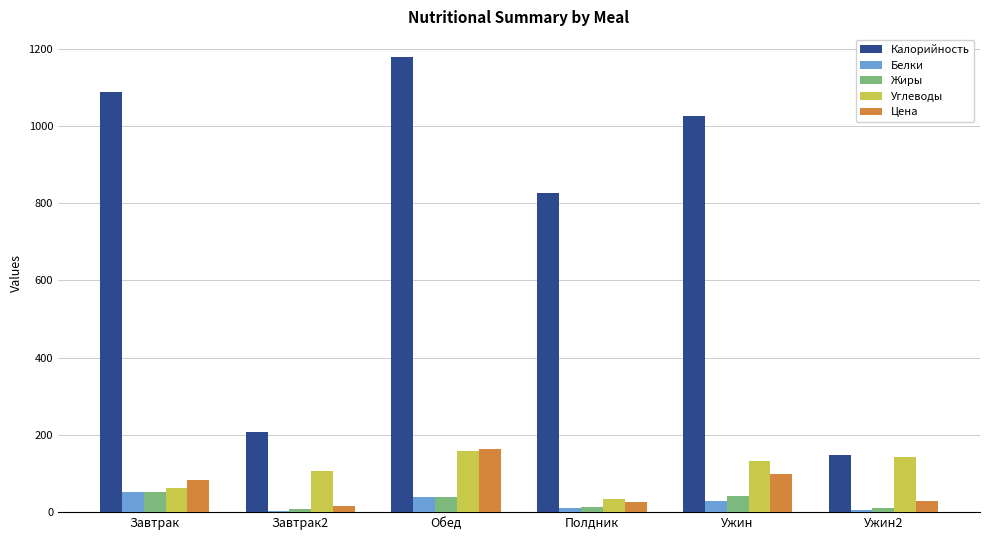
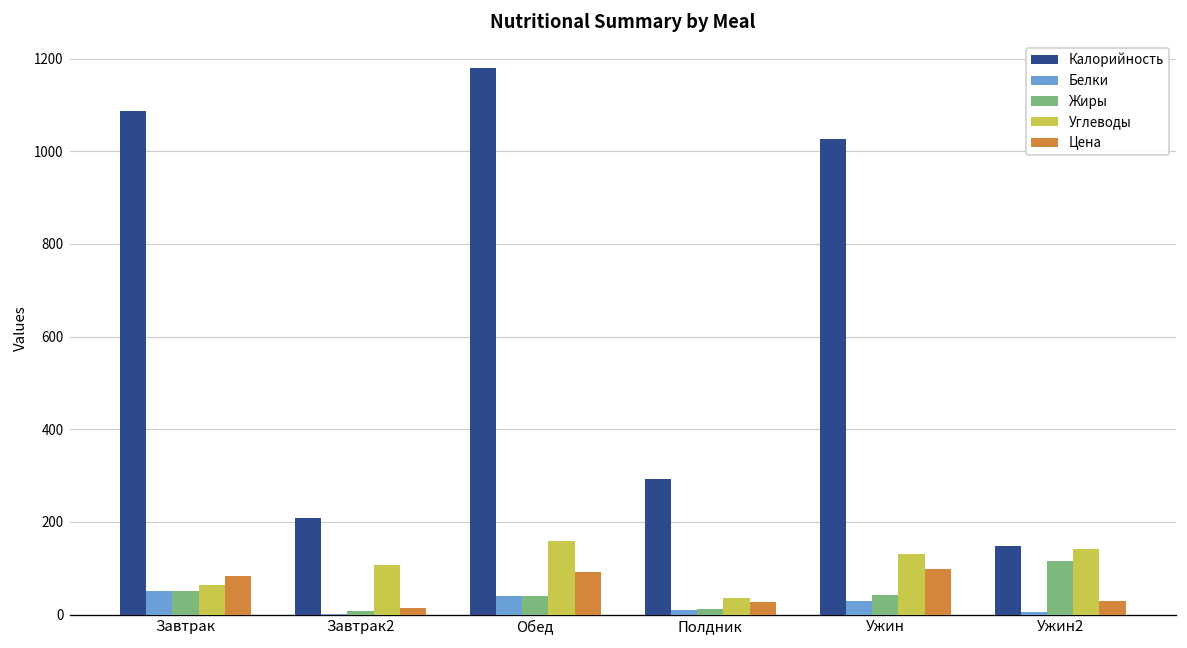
  {
    "Калорийность": {
      "Завтрак": 1090,
      "Завтрак2": 210,
      "Обед": 1180,
-     "Полдник": 830,
+     "Полдник": 290,
      "Ужин": 1030,
      "Ужин2": 150
    },
    "Белки": {
      "Завтрак": 50,
      "Обед": 40,
      "Полдник": 10,
      "Ужин": 30
    },
    "Жиры": {
      "Завтрак": 50,
      "Завтрак2": 10,
      "Обед": 40,
      "Полдник": 10,
      "Ужин": 40,
-     "Ужин2": 10
+     "Ужин2": 120
    },
    "Углеводы": {
      "Завтрак": 60,
      "Завтрак2": 110,
      "Обед": 160,
      "Полдник": 40,
      "Ужин": 130,
      "Ужин2": 140
    },
    "Цена": {
      "Завтрак": 80,
      "Завтрак2": 10,
-     "Обед": 160,
+     "Обед": 90,
      "Полдник": 30,
      "Ужин": 100,
      "Ужин2": 30
    }
  }
